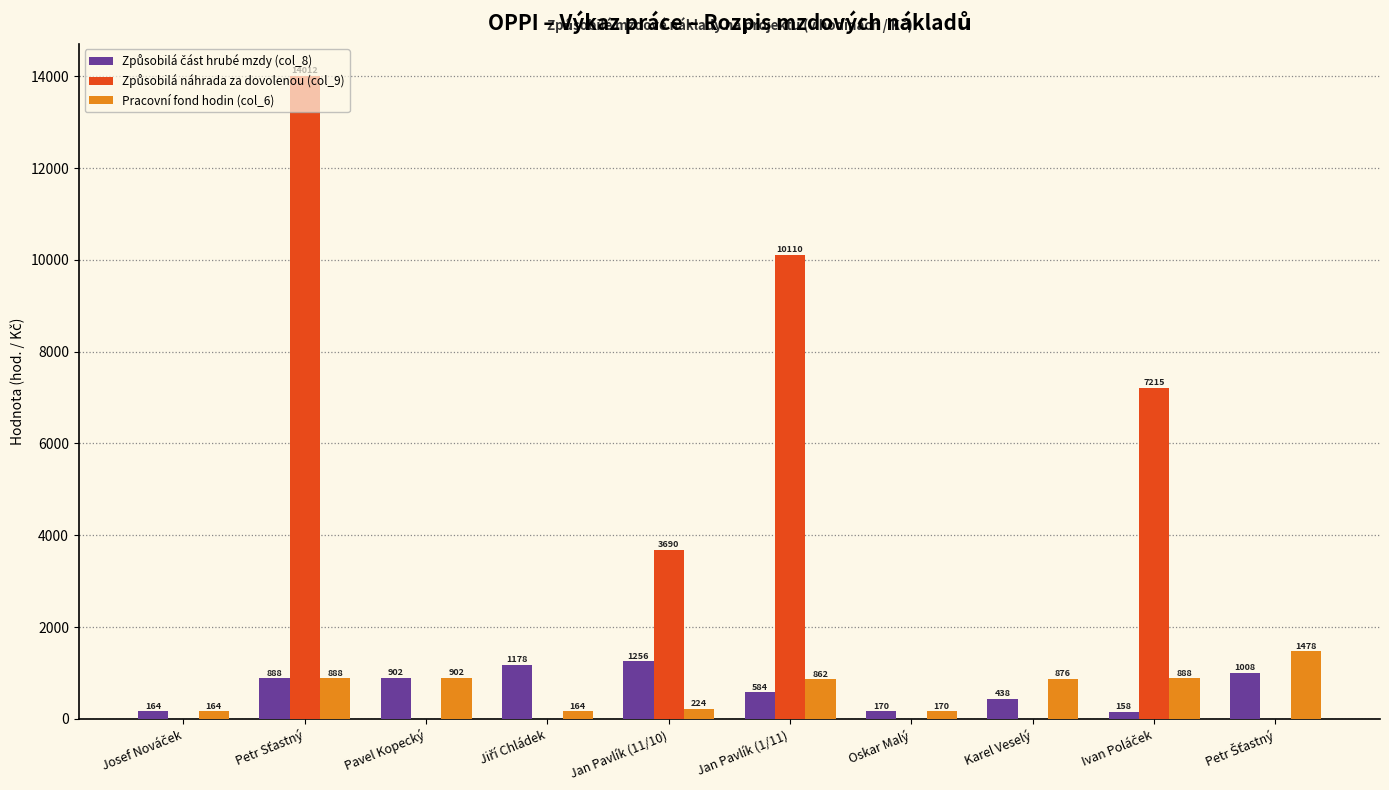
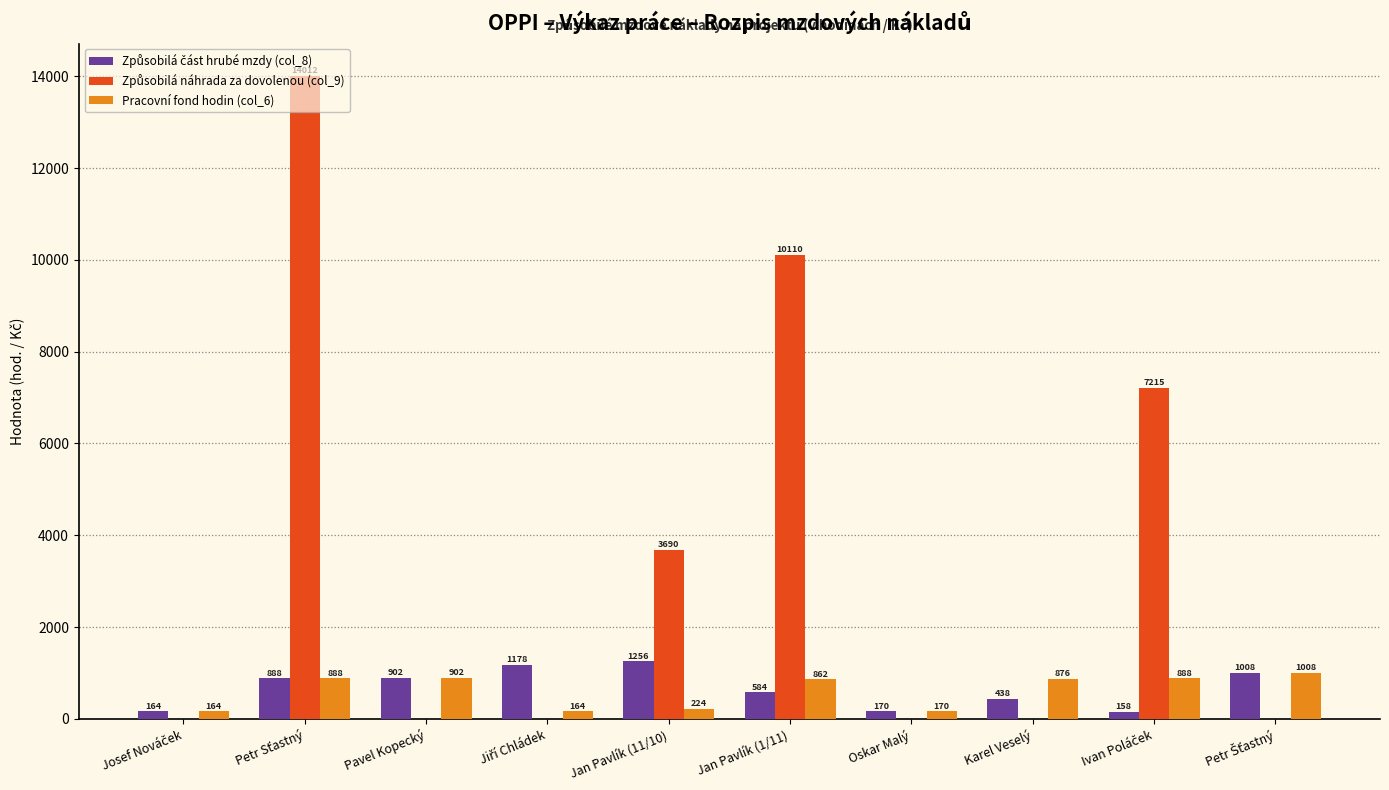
  {
    "Způsobilá část hrubé mzdy (col_8)": {
      "Josef Nováček": 164,
      "Petr Sťastný": 888,
      "Pavel Kopecký": 902,
      "Jiří Chládek": 1178,
      "Jan Pavlík (11/10)": 1256,
      "Jan Pavlík (1/11)": 584,
      "Oskar Malý": 170,
      "Karel Veselý": 438,
      "Ivan Poláček": 158,
      "Petr Šťastný": 1008
    },
    "Způsobilá náhrada za dovolenou (col_9)": {
      "Jan Pavlík (11/10)": 3690,
      "Jan Pavlík (1/11)": 10110,
      "Ivan Poláček": 7215
    },
    "Pracovní fond hodin (col_6)": {
      "Josef Nováček": 164,
      "Petr Sťastný": 888,
      "Pavel Kopecký": 902,
      "Jiří Chládek": 164,
      "Jan Pavlík (11/10)": 224,
      "Jan Pavlík (1/11)": 862,
      "Oskar Malý": 170,
      "Karel Veselý": 876,
      "Ivan Poláček": 888,
-     "Petr Šťastný": 1478
+     "Petr Šťastný": 1008
    }
  }
